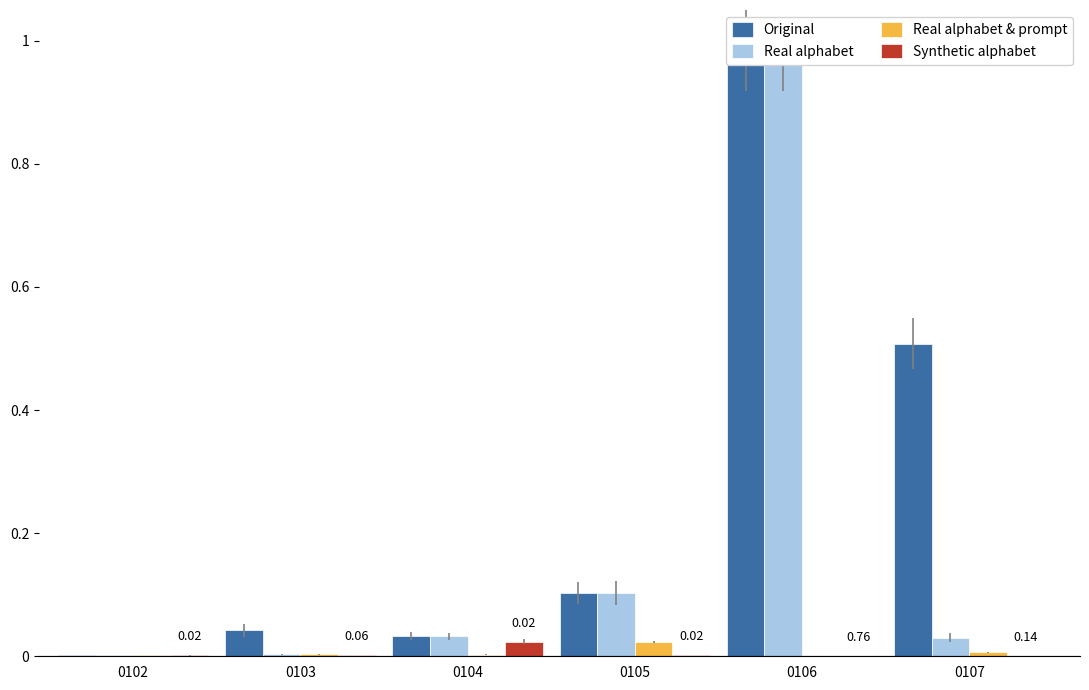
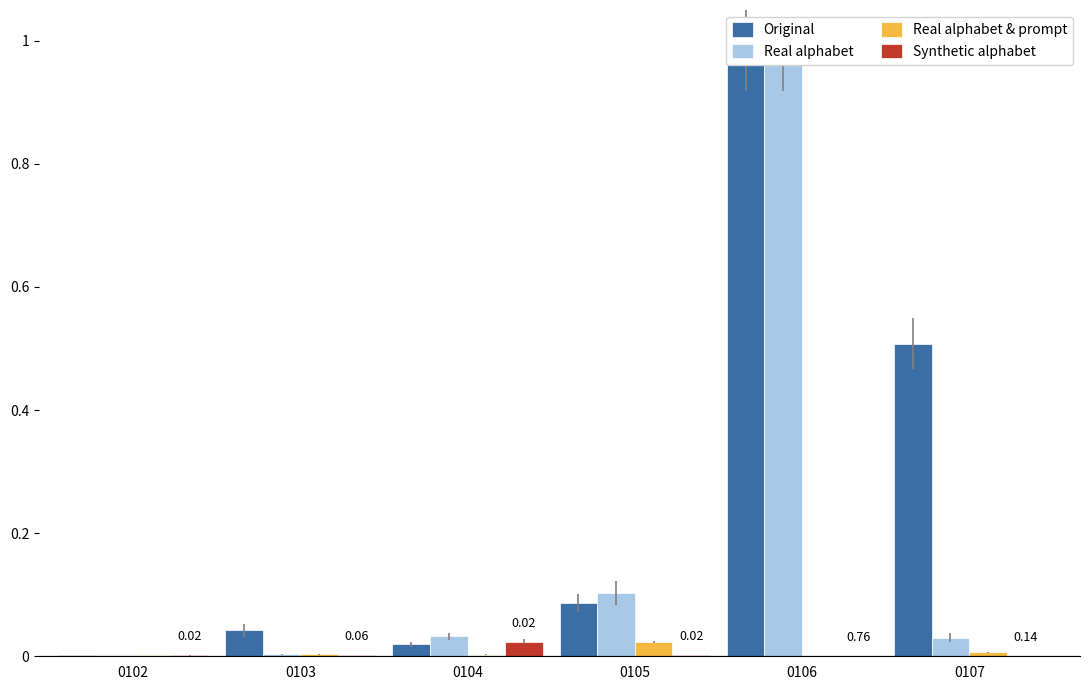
  {
    "Original": {
      "0103": 0.04,
-     "0104": 0.03,
-     "0105": 0.10,
+     "0104": 0.02,
+     "0105": 0.09,
      "0107": 0.51
    },
    "Real alphabet": {
      "0104": 0.03,
      "0105": 0.10,
      "0107": 0.03
    },
    "Real alphabet & prompt": {
      "0107": 0.01
    },
    "Synthetic alphabet": {
      "0104": 0.02
    }
  }
